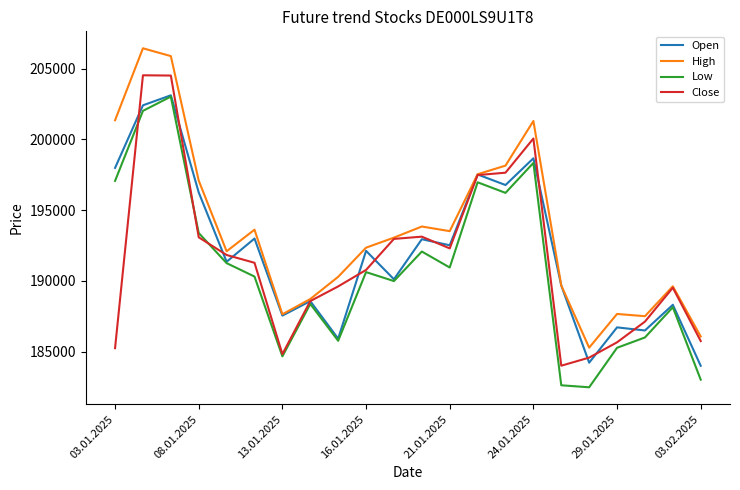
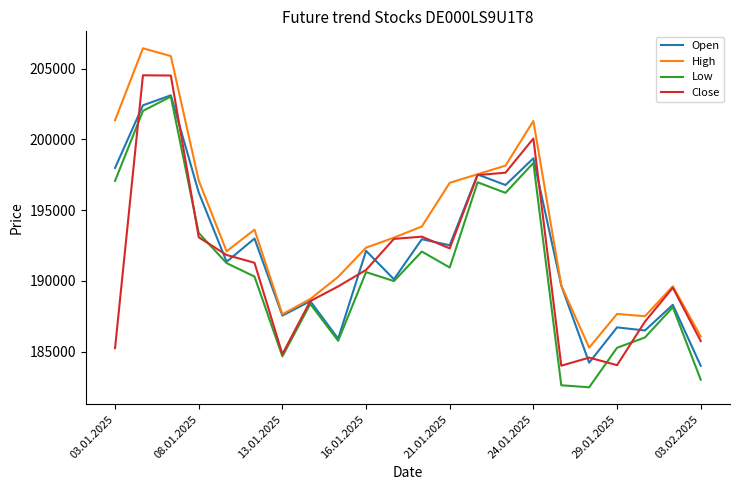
  {
    "Open": {
      "03.01.2025": 198000,
      "08.01.2025": 196200,
      "16.01.2025": 192100,
      "21.01.2025": 192500,
      "24.01.2025": 198700,
      "29.01.2025": 186700,
      "03.02.2025": 184000
    },
    "High": {
      "03.01.2025": 201400,
      "08.01.2025": 197100,
      "16.01.2025": 192300,
-     "21.01.2025": 193500,
+     "21.01.2025": 196900,
      "24.01.2025": 201300,
      "29.01.2025": 187700,
      "03.02.2025": 186100
    },
    "Low": {
      "03.01.2025": 197100,
      "08.01.2025": 193400,
      "21.01.2025": 190900,
      "24.01.2025": 198300,
      "29.01.2025": 185300,
      "03.02.2025": 183000
    },
    "Close": {
      "03.01.2025": 185200,
      "08.01.2025": 193100,
      "21.01.2025": 192300,
      "24.01.2025": 200100,
-     "29.01.2025": 185700,
+     "29.01.2025": 184000,
      "03.02.2025": 185700
    }
  }
